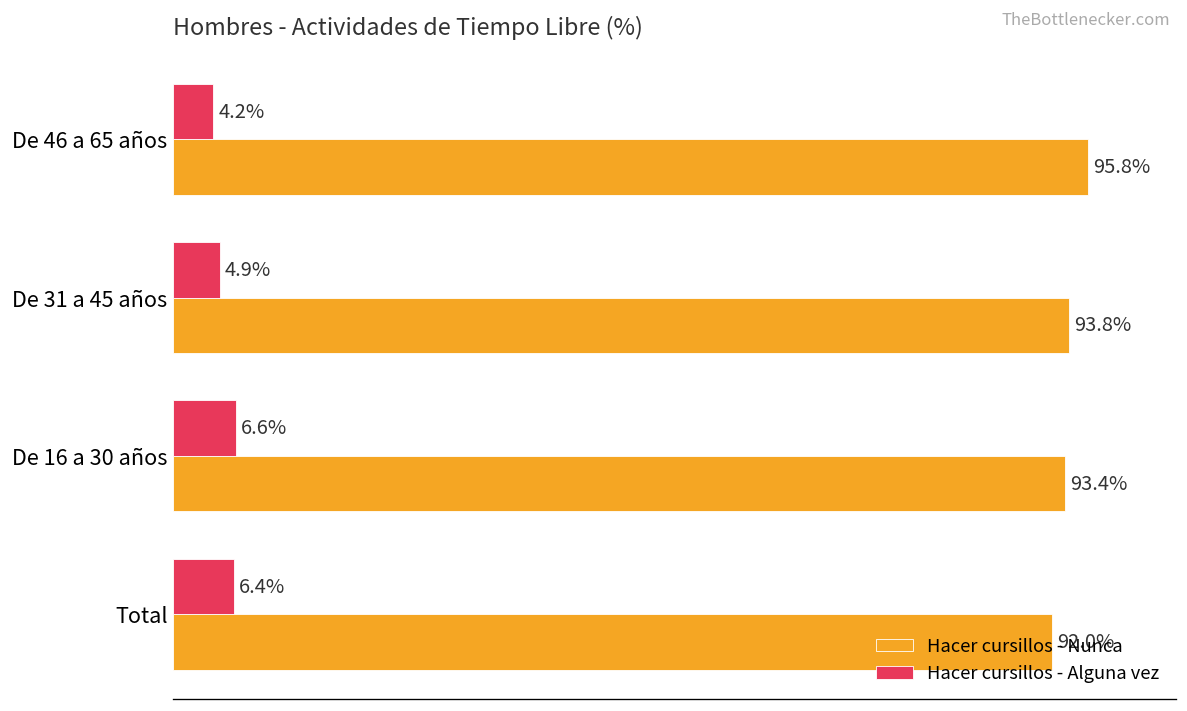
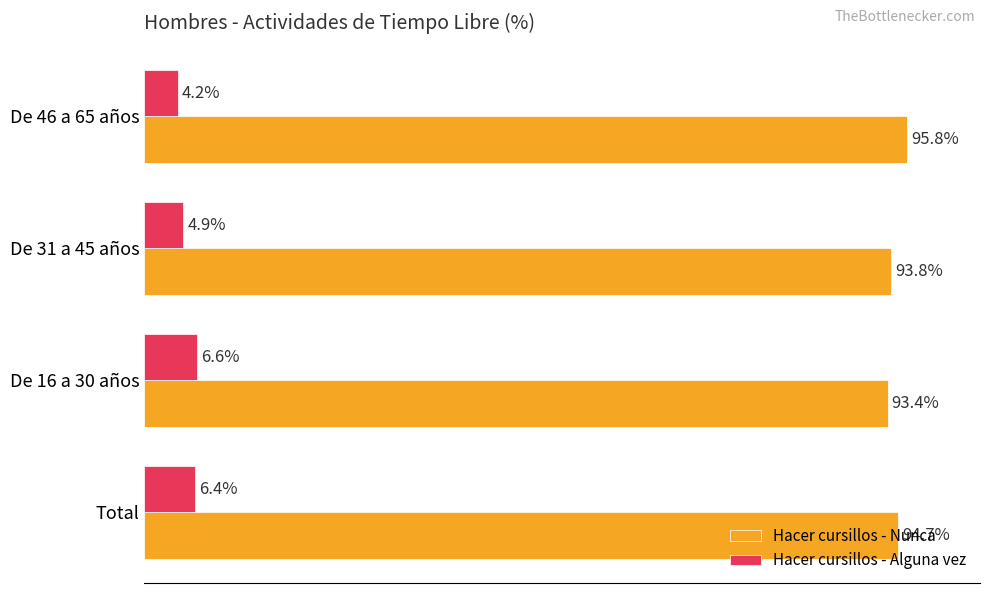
  {
    "Hacer cursillos - Nunca": {
      "De 46 a 65 años": "95.8%",
      "De 31 a 45 años": "93.8%",
      "De 16 a 30 años": "93.4%",
-     "Total": "92.0%"
+     "Total": "94.7%"
    },
    "Hacer cursillos - Alguna vez": {
      "De 46 a 65 años": "4.2%",
      "De 31 a 45 años": "4.9%",
      "De 16 a 30 años": "6.6%",
      "Total": "6.4%"
    }
  }
